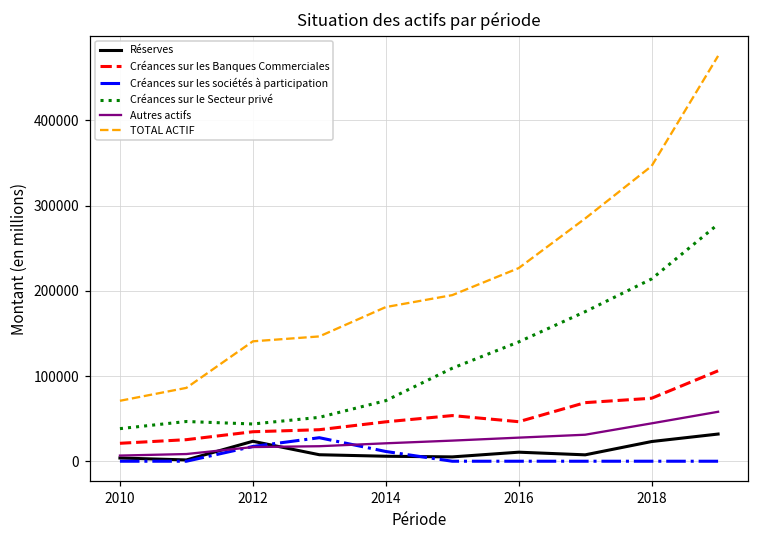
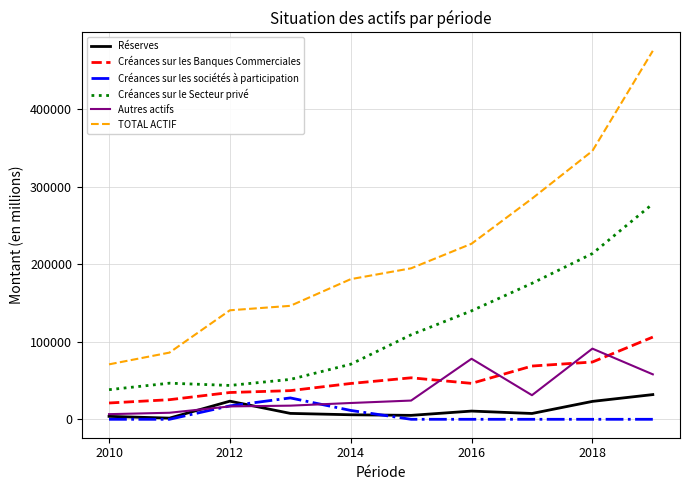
  {
    "Réserves": {
      "2012": 20000,
      "2014": 10000,
      "2016": 10000,
      "2018": 20000
    },
    "Créances sur les Banques Commerciales": {
      "2010": 20000,
      "2012": 30000,
      "2014": 50000,
      "2016": 50000,
      "2018": 70000
    },
    "Créances sur les sociétés à participation": {
      "2010": 0,
      "2014": 10000,
      "2016": 0,
      "2018": 0
    },
    "Créances sur le Secteur privé": {
      "2010": 40000,
      "2012": 40000,
      "2014": 70000,
      "2016": 140000,
      "2018": 210000
    },
    "Autres actifs": {
      "2014": 20000,
-     "2016": 30000,
-     "2018": 40000
+     "2016": 80000,
+     "2018": 90000
    },
    "TOTAL ACTIF": {
      "2010": 70000,
      "2012": 140000,
      "2014": 180000,
      "2016": 230000,
      "2018": 350000
    }
  }
